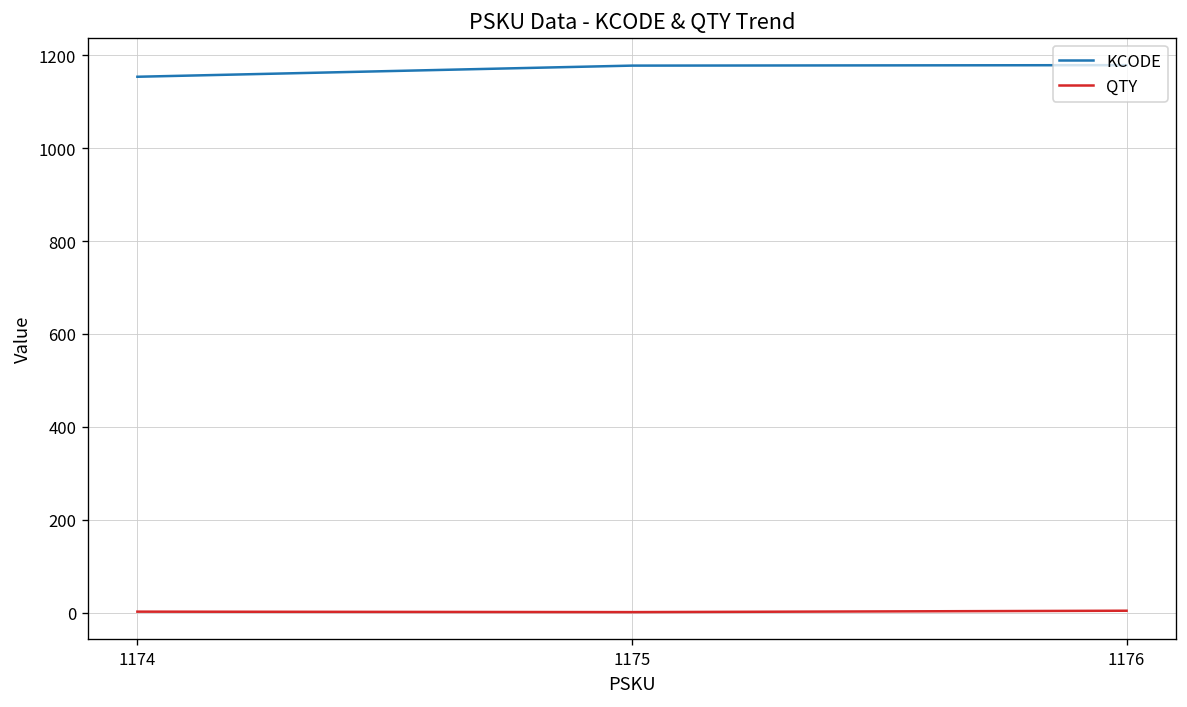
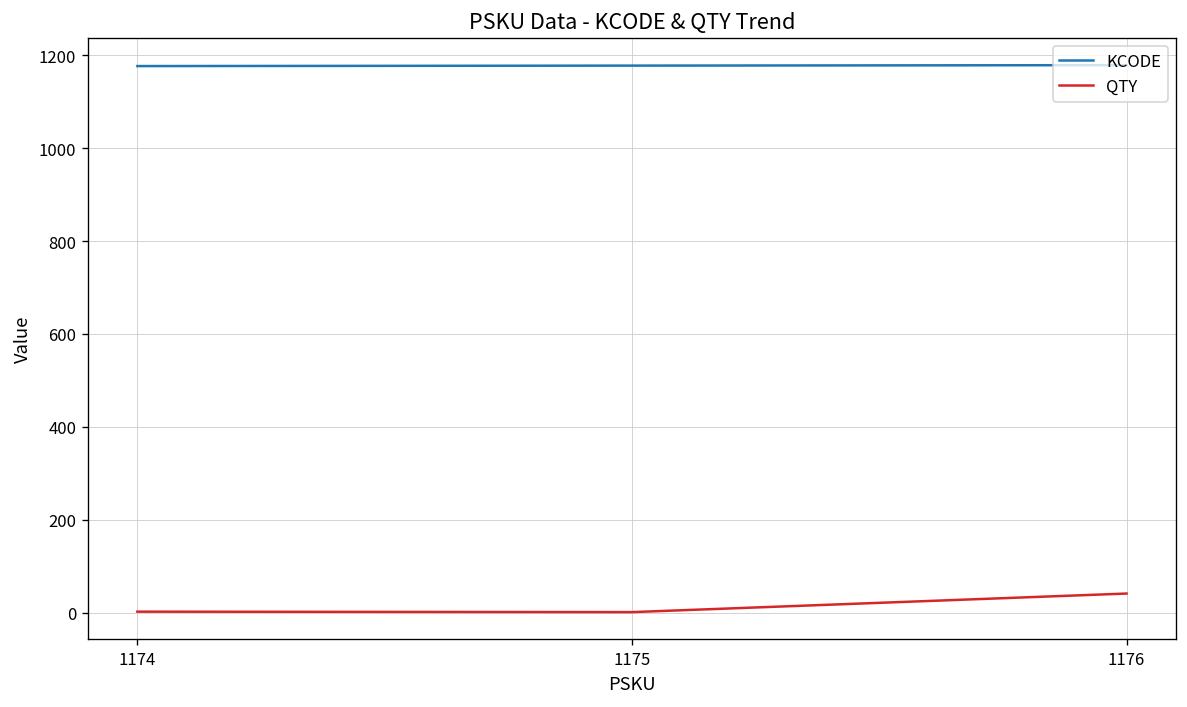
  {
    "KCODE": {
-     "1174": 1150,
+     "1174": 1180,
      "1175": 1180
    },
    "QTY": {
      "1174": 0,
      "1175": 0,
-     "1176": 0
+     "1176": 40
    }
  }
